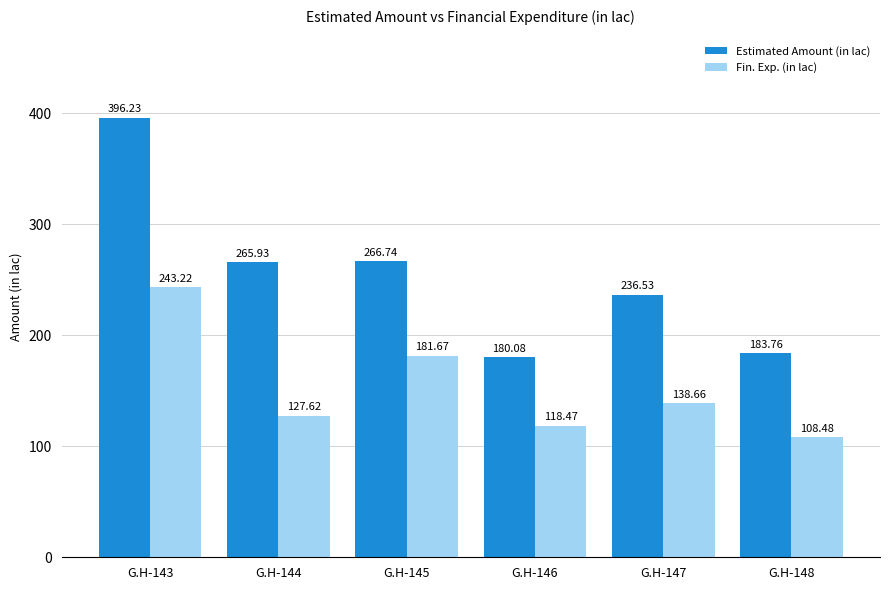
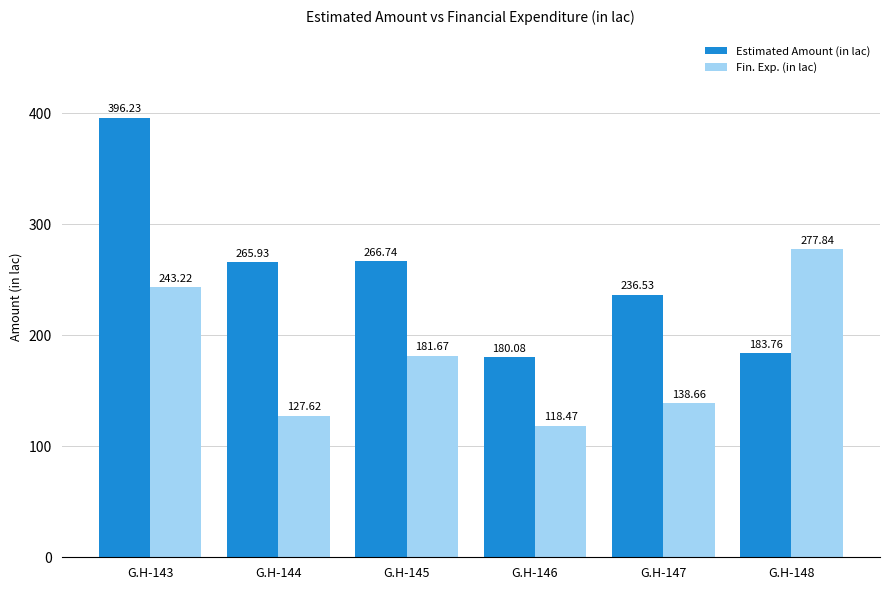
  {
    "Estimated Amount (in lac)": {
      "G.H-143": 396.23,
      "G.H-144": 265.93,
      "G.H-145": 266.74,
      "G.H-146": 180.08,
      "G.H-147": 236.53,
      "G.H-148": 183.76
    },
    "Fin. Exp. (in lac)": {
      "G.H-143": 243.22,
      "G.H-144": 127.62,
      "G.H-145": 181.67,
      "G.H-146": 118.47,
      "G.H-147": 138.66,
-     "G.H-148": 108.48
+     "G.H-148": 277.84
    }
  }
